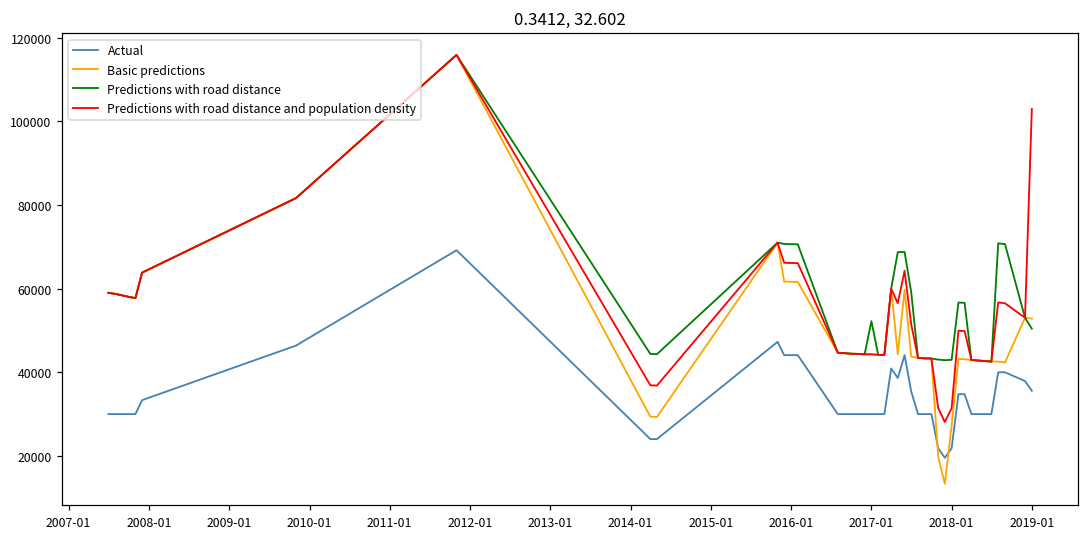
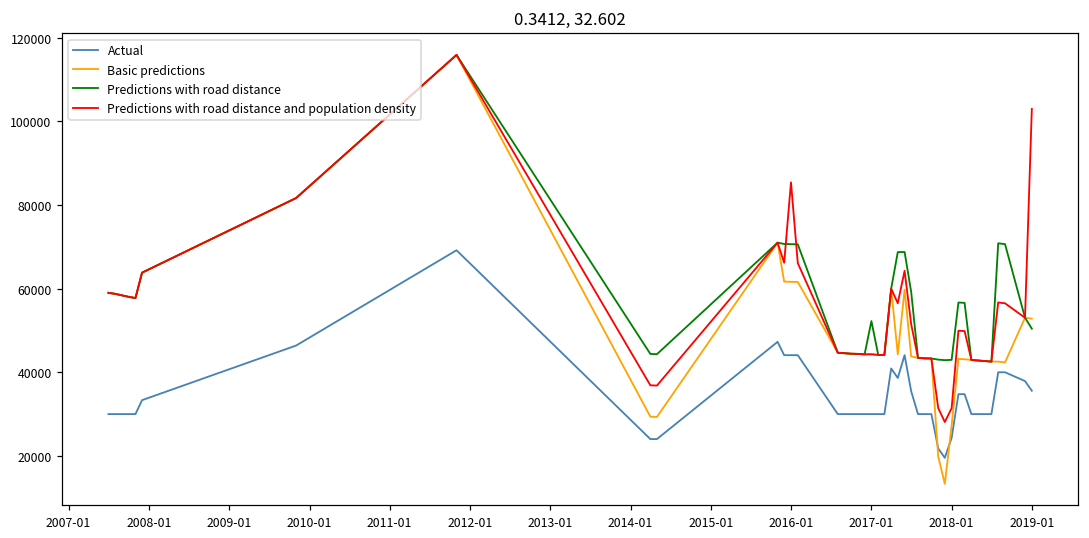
  {
    "Actual": {
      "2016-01": 44000,
      "2017-01": 30000,
-     "2018-01": 22000,
+     "2018-01": 24000,
      "2019-01": 36000
    },
    "Basic predictions": {
      "2016-01": 62000,
      "2018-01": 27000,
      "2019-01": 53000
    },
    "Predictions with road distance": {
      "2016-01": 71000,
      "2017-01": 52000,
      "2018-01": 43000,
      "2019-01": 50000
    },
    "Predictions with road distance and population density": {
-     "2016-01": 66000,
+     "2016-01": 85000,
      "2018-01": 31000,
      "2019-01": 103000
    }
  }
